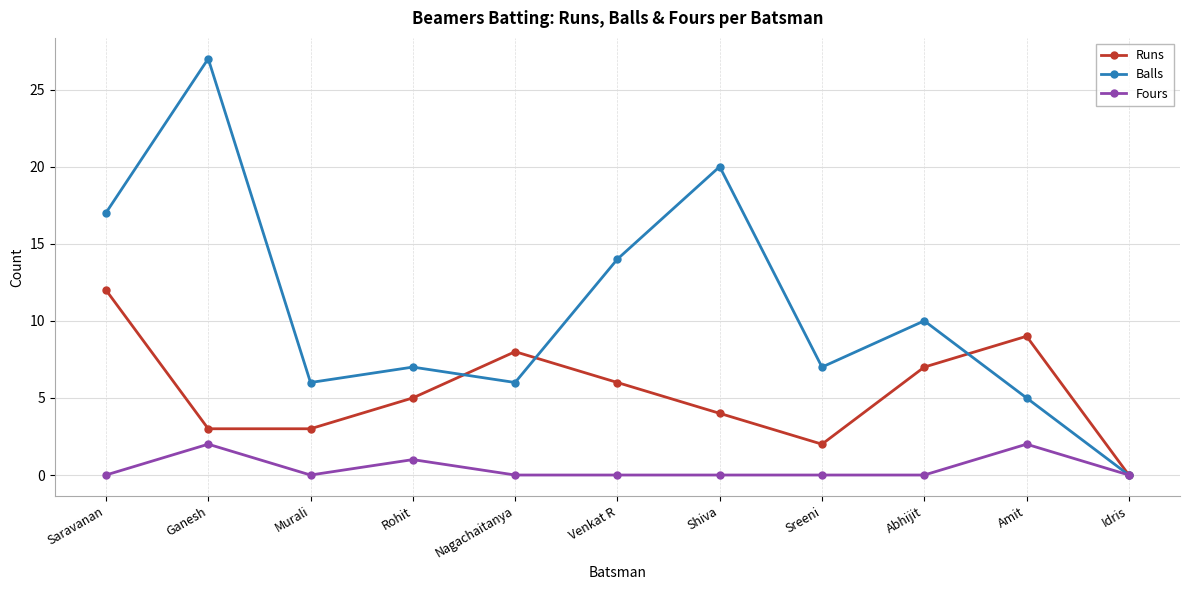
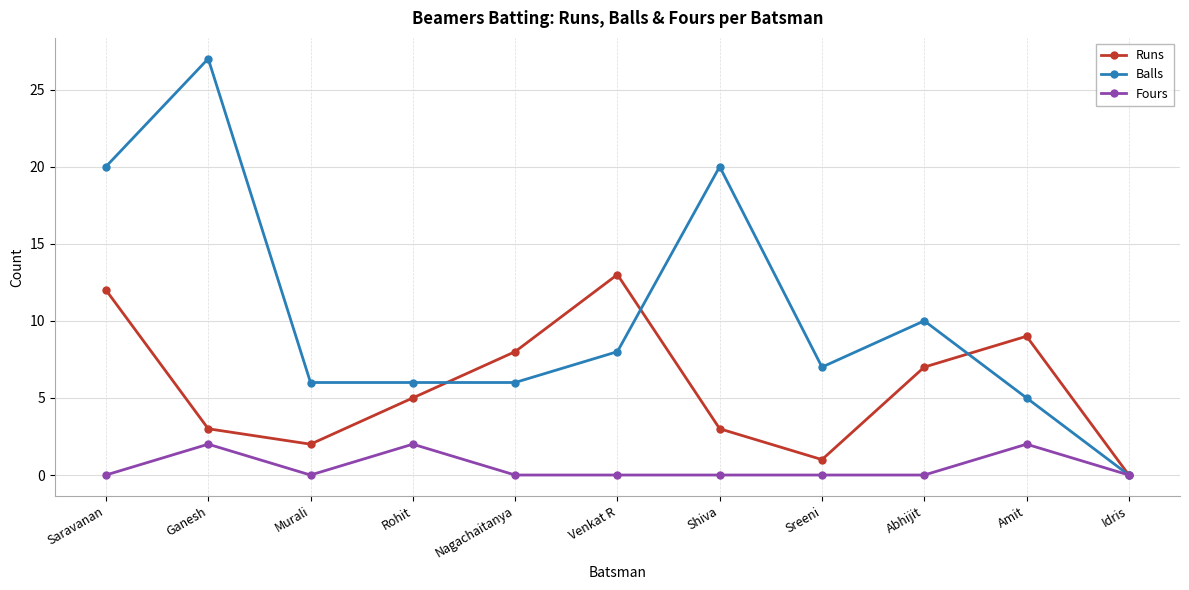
  {
    "Runs": {
      "Saravanan": 12,
      "Ganesh": 3,
-     "Murali": 3,
+     "Murali": 2,
      "Rohit": 5,
      "Nagachaitanya": 8,
-     "Venkat R": 6,
-     "Shiva": 4,
-     "Sreeni": 2,
+     "Venkat R": 13,
+     "Shiva": 3,
+     "Sreeni": 1,
      "Abhijit": 7,
      "Amit": 9
    },
    "Balls": {
-     "Saravanan": 17,
+     "Saravanan": 20,
      "Ganesh": 27,
      "Murali": 6,
-     "Rohit": 7,
+     "Rohit": 6,
      "Nagachaitanya": 6,
-     "Venkat R": 14,
+     "Venkat R": 8,
      "Shiva": 20,
      "Sreeni": 7,
      "Abhijit": 10,
      "Amit": 5
    },
    "Fours": {
      "Saravanan": 0,
      "Ganesh": 2,
      "Murali": 0,
-     "Rohit": 1,
+     "Rohit": 2,
      "Nagachaitanya": 0,
      "Venkat R": 0,
      "Shiva": 0,
      "Sreeni": 0,
      "Abhijit": 0,
      "Amit": 2
    }
  }
